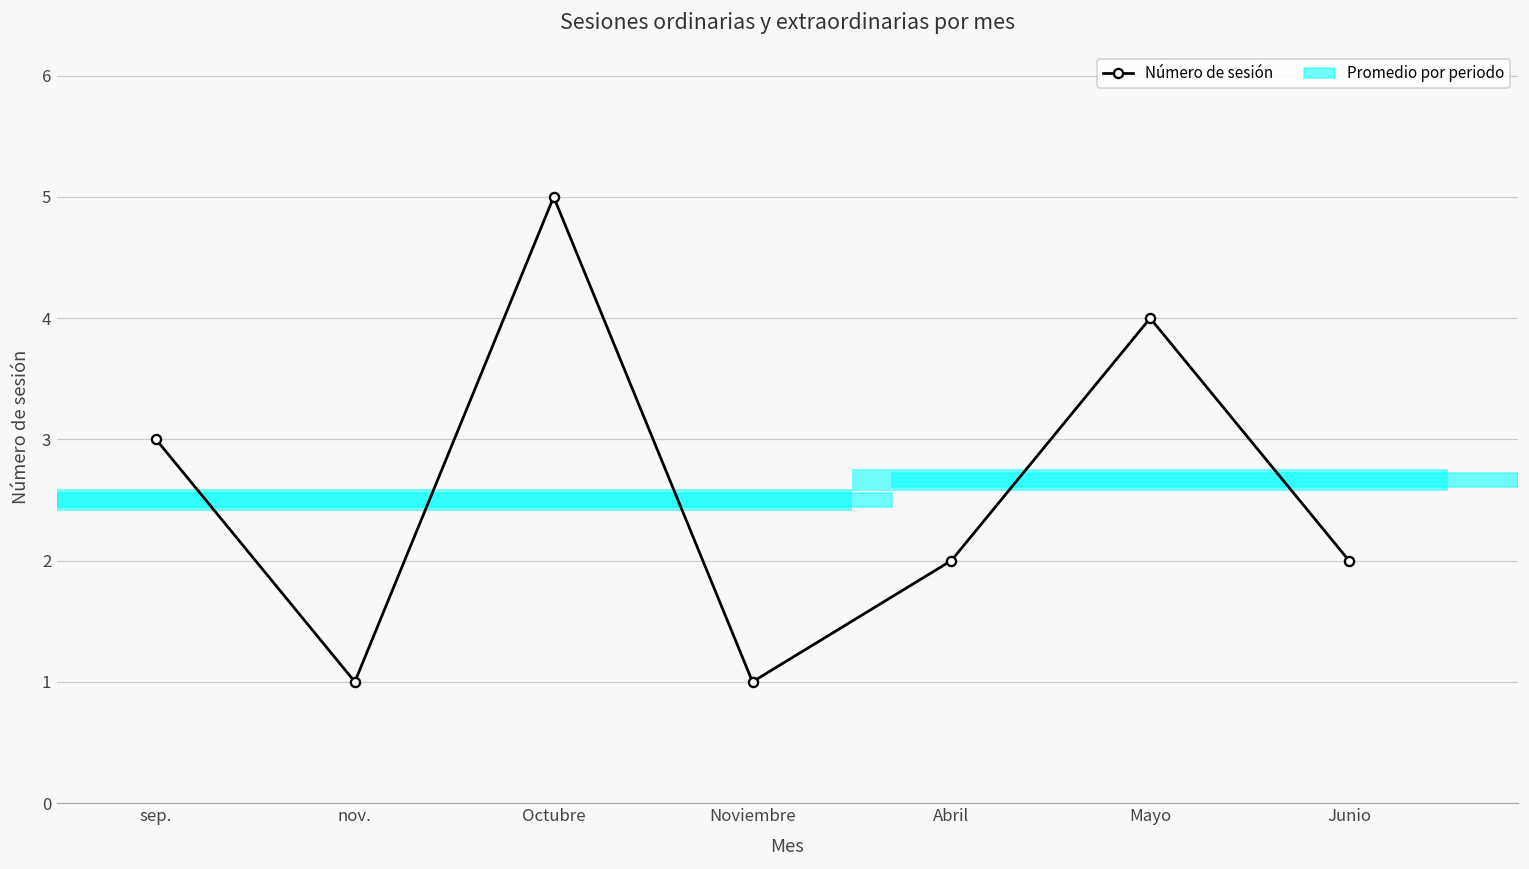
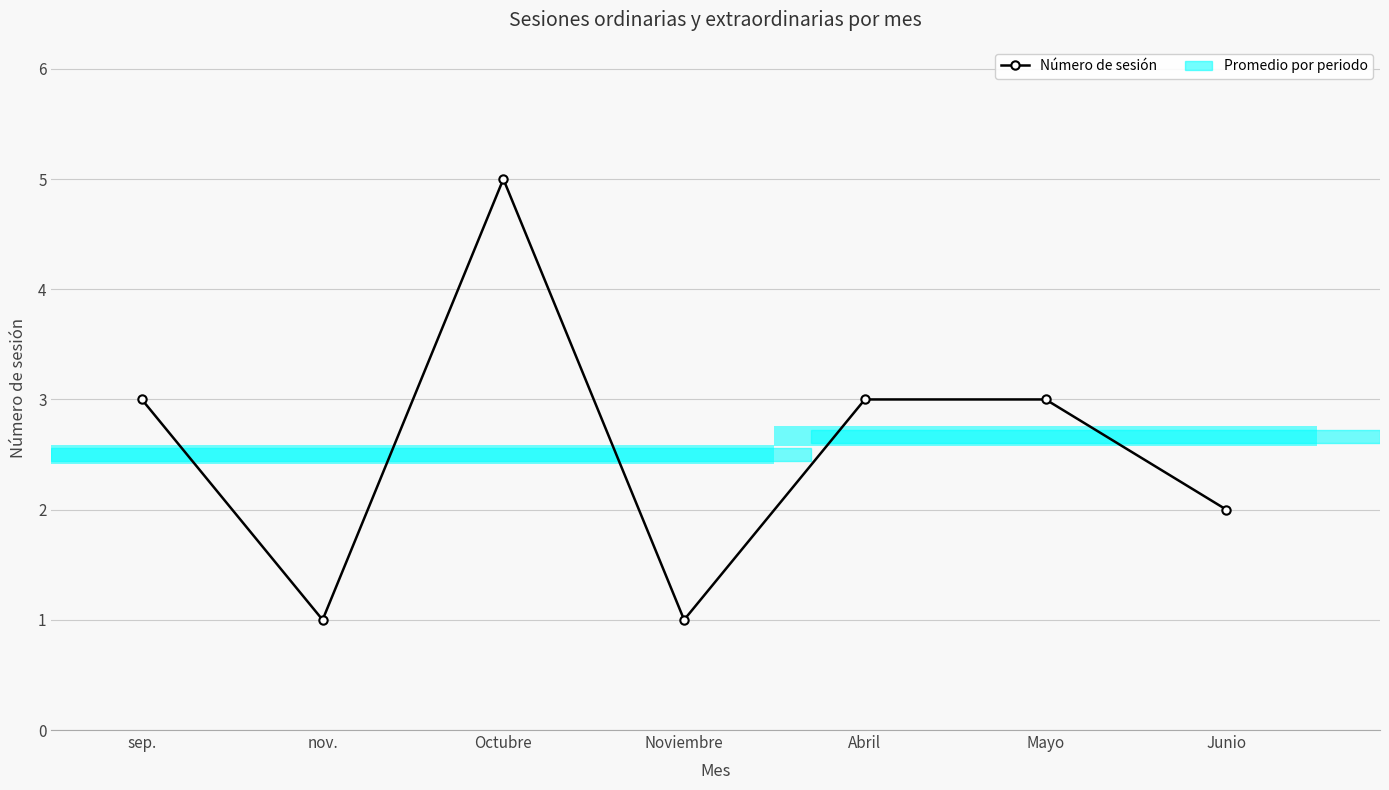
  {
    "Número de sesión": {
      "sep.": 3,
      "nov.": 1,
      "Octubre": 5,
      "Noviembre": 1,
-     "Abril": 2,
-     "Mayo": 4,
+     "Abril": 3,
+     "Mayo": 3,
      "Junio": 2
    }
  }
